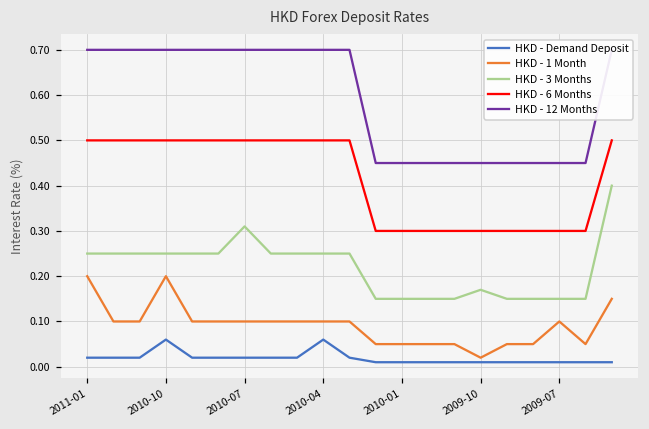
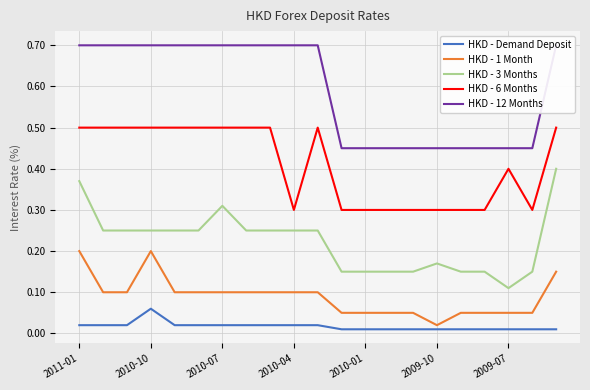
  {
    "HKD - Demand Deposit": {
      "2011-01": 0.02,
      "2010-10": 0.06,
      "2010-07": 0.02,
-     "2010-04": 0.06,
+     "2010-04": 0.02,
      "2010-01": 0.01,
      "2009-10": 0.01,
      "2009-07": 0.01
    },
    "HKD - 1 Month": {
      "2011-01": 0.20,
      "2010-10": 0.20,
      "2010-07": 0.10,
      "2010-04": 0.10,
      "2010-01": 0.05,
      "2009-10": 0.02,
-     "2009-07": 0.10
+     "2009-07": 0.05
    },
    "HKD - 3 Months": {
-     "2011-01": 0.25,
+     "2011-01": 0.37,
      "2010-10": 0.25,
      "2010-07": 0.31,
      "2010-04": 0.25,
      "2010-01": 0.15,
      "2009-10": 0.17,
-     "2009-07": 0.15
+     "2009-07": 0.11
    },
    "HKD - 6 Months": {
      "2011-01": 0.5,
      "2010-10": 0.5,
      "2010-07": 0.5,
-     "2010-04": 0.5,
+     "2010-04": 0.3,
      "2010-01": 0.3,
      "2009-10": 0.3,
-     "2009-07": 0.3
+     "2009-07": 0.4
    },
    "HKD - 12 Months": {
      "2011-01": 0.70,
      "2010-10": 0.70,
      "2010-07": 0.70,
      "2010-04": 0.70,
      "2010-01": 0.45,
      "2009-10": 0.45,
      "2009-07": 0.45
    }
  }
